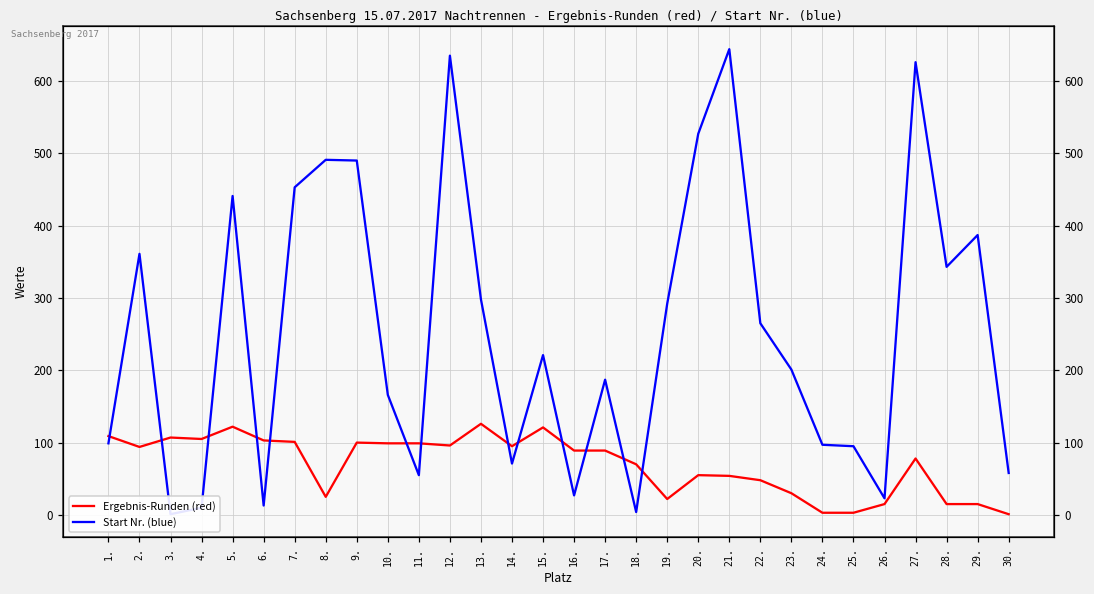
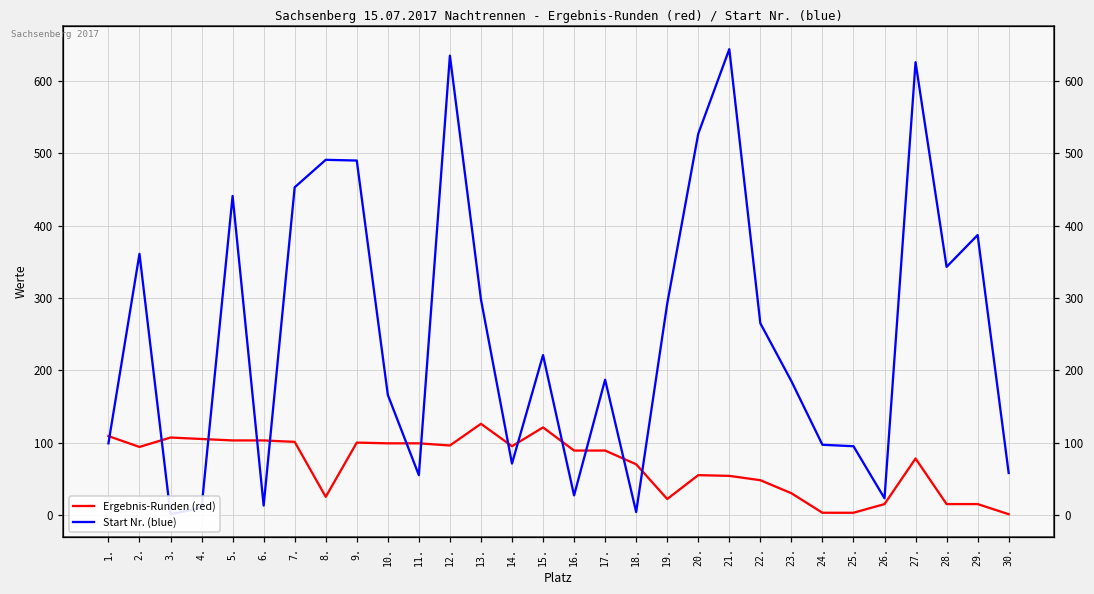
  {
    "Ergebnis-Runden (red)": {
      "1.": 110,
      "2.": 90,
      "3.": 110,
      "4.": 110,
-     "5.": 120,
+     "5.": 100,
      "6.": 100,
      "7.": 100,
      "8.": 30,
      "9.": 100,
      "10.": 100,
      "11.": 100,
      "12.": 100,
      "13.": 130,
      "14.": 100,
      "15.": 120,
      "16.": 90,
      "17.": 90,
      "18.": 70,
      "19.": 20,
      "20.": 60,
      "21.": 50,
      "22.": 50,
      "23.": 30,
      "24.": 0,
      "25.": 0,
      "26.": 20,
      "27.": 80,
      "28.": 20,
      "29.": 20,
      "30.": 0
    },
    "Start Nr. (blue)": {
      "1.": 100,
      "2.": 360,
      "5.": 440,
      "6.": 10,
      "7.": 450,
      "8.": 490,
      "9.": 490,
      "10.": 170,
      "11.": 60,
      "12.": 640,
      "13.": 300,
      "14.": 70,
      "15.": 220,
      "16.": 30,
      "17.": 190,
      "18.": 0,
      "19.": 290,
      "20.": 530,
      "21.": 640,
      "22.": 270,
-     "23.": 200,
+     "23.": 190,
      "24.": 100,
      "25.": 100,
      "26.": 20,
      "27.": 630,
      "28.": 340,
      "29.": 390,
      "30.": 60
    }
  }
